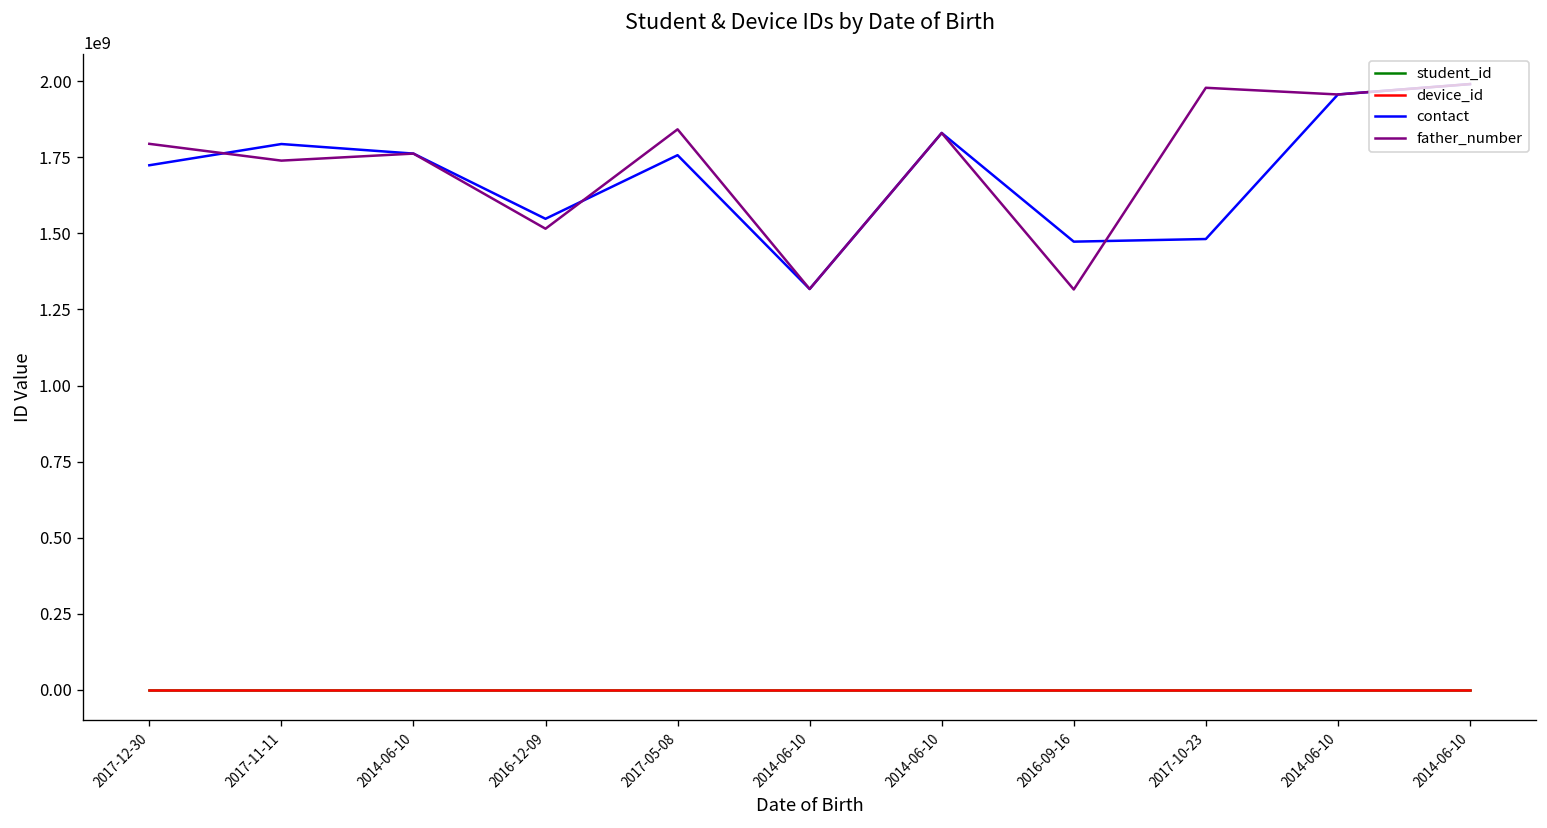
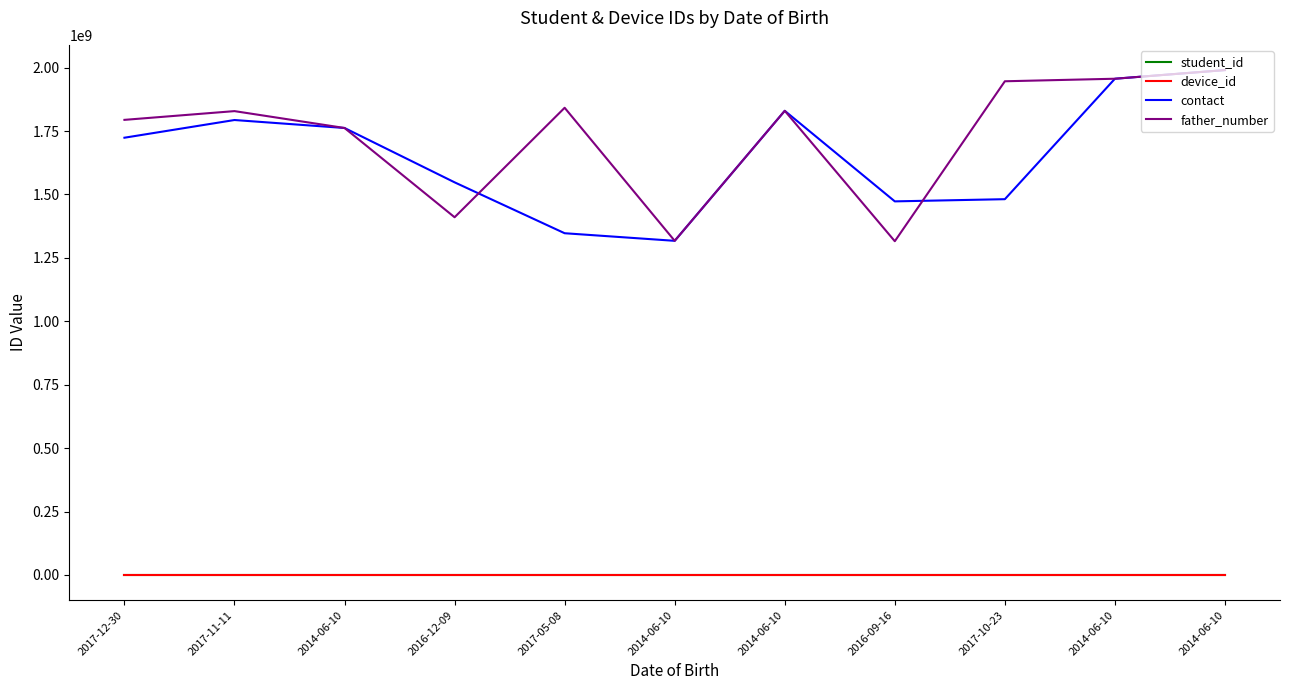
  {
    "device_id": {
      "2017-12-30": 0,
      "2017-11-11": 0,
      "2016-12-09": 0,
      "2017-05-08": 0,
      "2016-09-16": 0,
      "2017-10-23": 0
    },
    "contact": {
      "2017-12-30": 1720000000,
      "2017-11-11": 1790000000,
      "2016-12-09": 1550000000,
-     "2017-05-08": 1760000000,
+     "2017-05-08": 1350000000,
      "2016-09-16": 1470000000,
      "2017-10-23": 1480000000
    },
    "father_number": {
      "2017-12-30": 1790000000,
-     "2017-11-11": 1740000000,
-     "2016-12-09": 1520000000,
+     "2017-11-11": 1830000000,
+     "2016-12-09": 1410000000,
      "2017-05-08": 1840000000,
      "2016-09-16": 1320000000,
-     "2017-10-23": 1980000000
+     "2017-10-23": 1950000000
    }
  }
